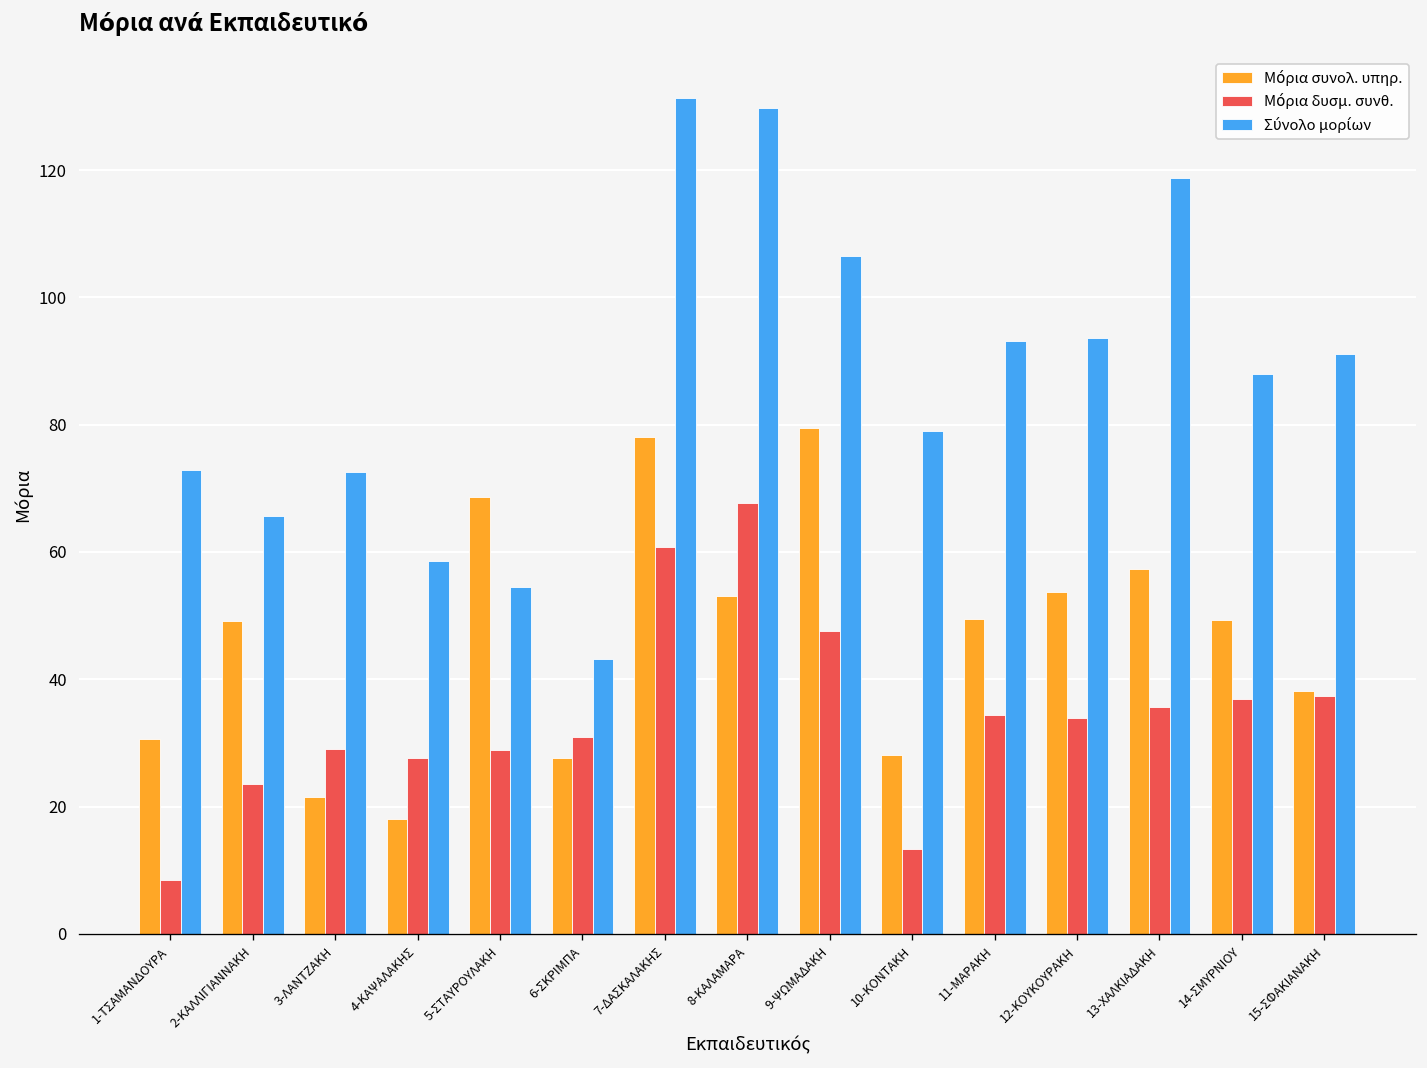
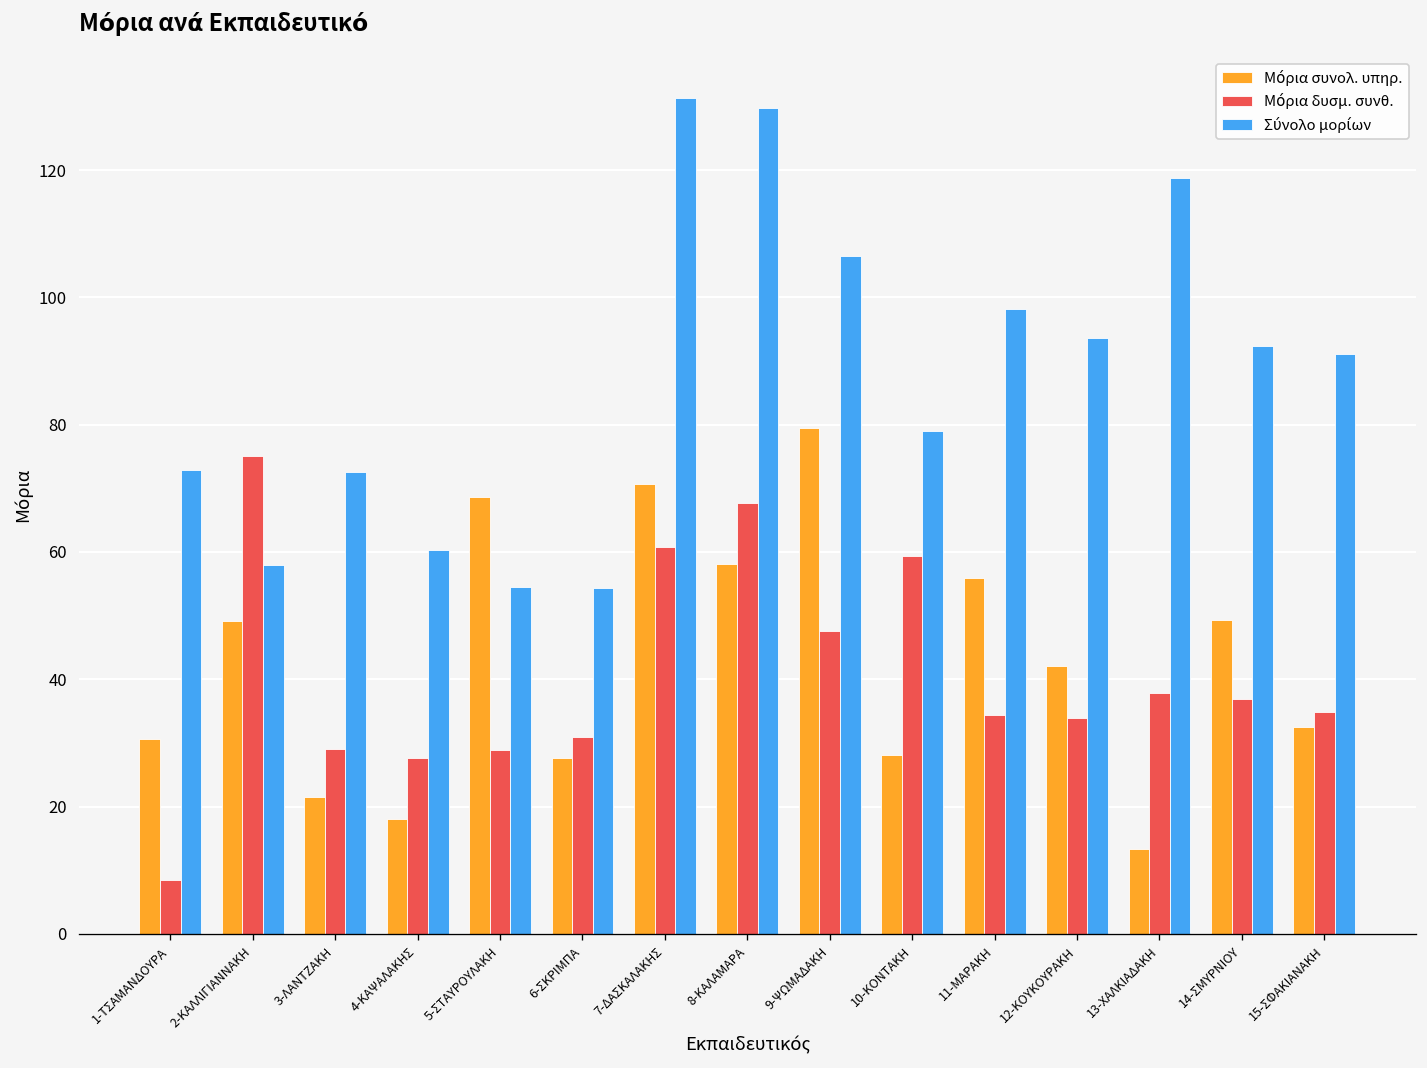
  {
    "Μόρια συνολ. υπηρ.": {
      "1-ΤΣΑΜΑΝΔΟΥΡΑ": 31,
      "2-ΚΑΛΛΙΓΙΑΝΝΑΚΗ": 49,
      "3-ΛΑΝΤΖΑΚΗ": 21,
      "4-ΚΑΨΑΛΑΚΗΣ": 18,
      "5-ΣΤΑΥΡΟΥΛΑΚΗ": 69,
      "6-ΣΚΡΙΜΠΑ": 28,
-     "7-ΔΑΣΚΑΛΑΚΗΣ": 78,
-     "8-ΚΑΛΑΜΑΡΑ": 53,
+     "7-ΔΑΣΚΑΛΑΚΗΣ": 71,
+     "8-ΚΑΛΑΜΑΡΑ": 58,
      "9-ΨΩΜΑΔΑΚΗ": 80,
      "10-ΚΟΝΤΑΚΗ": 28,
-     "11-ΜΑΡΑΚΗ": 49,
-     "12-ΚΟΥΚΟΥΡΑΚΗ": 54,
-     "13-ΧΑΛΚΙΑΔΑΚΗ": 57,
+     "11-ΜΑΡΑΚΗ": 56,
+     "12-ΚΟΥΚΟΥΡΑΚΗ": 42,
+     "13-ΧΑΛΚΙΑΔΑΚΗ": 13,
      "14-ΣΜΥΡΝΙΟΥ": 49,
-     "15-ΣΦΑΚΙΑΝΑΚΗ": 38
+     "15-ΣΦΑΚΙΑΝΑΚΗ": 33
    },
    "Μόρια δυσμ. συνθ.": {
      "1-ΤΣΑΜΑΝΔΟΥΡΑ": 8,
-     "2-ΚΑΛΛΙΓΙΑΝΝΑΚΗ": 24,
+     "2-ΚΑΛΛΙΓΙΑΝΝΑΚΗ": 75,
      "3-ΛΑΝΤΖΑΚΗ": 29,
      "4-ΚΑΨΑΛΑΚΗΣ": 28,
      "5-ΣΤΑΥΡΟΥΛΑΚΗ": 29,
      "6-ΣΚΡΙΜΠΑ": 31,
      "7-ΔΑΣΚΑΛΑΚΗΣ": 61,
      "8-ΚΑΛΑΜΑΡΑ": 68,
      "9-ΨΩΜΑΔΑΚΗ": 48,
-     "10-ΚΟΝΤΑΚΗ": 13,
+     "10-ΚΟΝΤΑΚΗ": 59,
      "11-ΜΑΡΑΚΗ": 34,
      "12-ΚΟΥΚΟΥΡΑΚΗ": 34,
-     "13-ΧΑΛΚΙΑΔΑΚΗ": 36,
+     "13-ΧΑΛΚΙΑΔΑΚΗ": 38,
      "14-ΣΜΥΡΝΙΟΥ": 37,
-     "15-ΣΦΑΚΙΑΝΑΚΗ": 37
+     "15-ΣΦΑΚΙΑΝΑΚΗ": 35
    },
    "Σύνολο μορίων": {
      "1-ΤΣΑΜΑΝΔΟΥΡΑ": 73,
-     "2-ΚΑΛΛΙΓΙΑΝΝΑΚΗ": 66,
+     "2-ΚΑΛΛΙΓΙΑΝΝΑΚΗ": 58,
      "3-ΛΑΝΤΖΑΚΗ": 73,
-     "4-ΚΑΨΑΛΑΚΗΣ": 59,
+     "4-ΚΑΨΑΛΑΚΗΣ": 60,
      "5-ΣΤΑΥΡΟΥΛΑΚΗ": 55,
-     "6-ΣΚΡΙΜΠΑ": 43,
+     "6-ΣΚΡΙΜΠΑ": 54,
      "7-ΔΑΣΚΑΛΑΚΗΣ": 131,
      "8-ΚΑΛΑΜΑΡΑ": 130,
      "9-ΨΩΜΑΔΑΚΗ": 107,
      "10-ΚΟΝΤΑΚΗ": 79,
-     "11-ΜΑΡΑΚΗ": 93,
+     "11-ΜΑΡΑΚΗ": 98,
      "12-ΚΟΥΚΟΥΡΑΚΗ": 94,
      "13-ΧΑΛΚΙΑΔΑΚΗ": 119,
-     "14-ΣΜΥΡΝΙΟΥ": 88,
+     "14-ΣΜΥΡΝΙΟΥ": 92,
      "15-ΣΦΑΚΙΑΝΑΚΗ": 91
    }
  }
